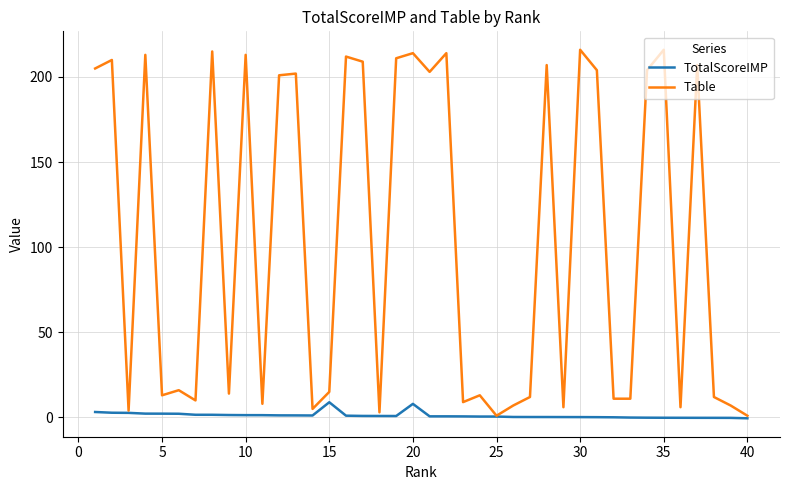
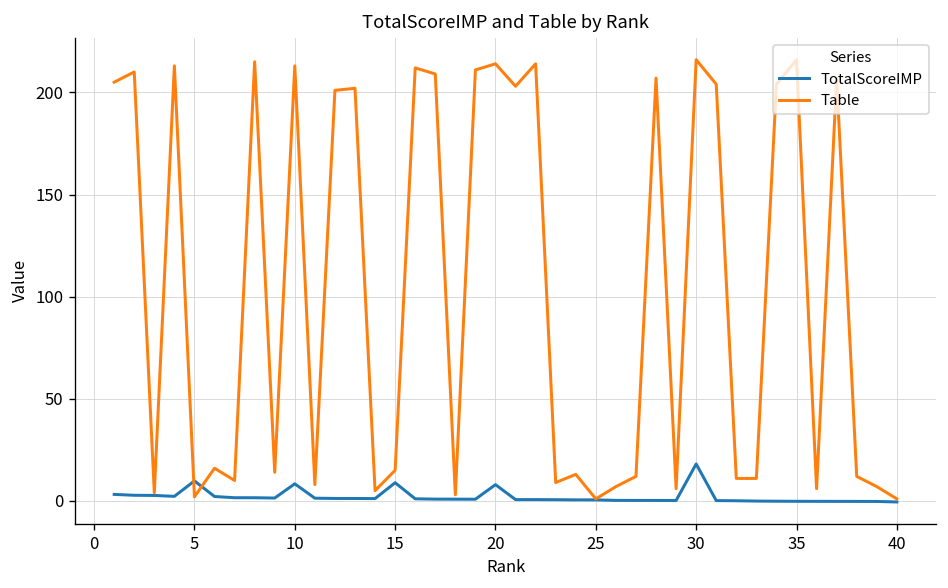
  {
    "TotalScoreIMP": {
-     "5": 2,
-     "10": 1,
+     "5": 10,
+     "10": 8,
      "15": 9,
      "20": 8,
-     "30": 0,
+     "30": 18,
      "35": 0,
      "40": -1
    },
    "Table": {
-     "5": 13,
+     "5": 2,
      "10": 213,
      "15": 15,
      "20": 214,
      "30": 216,
      "40": 1
    }
  }
